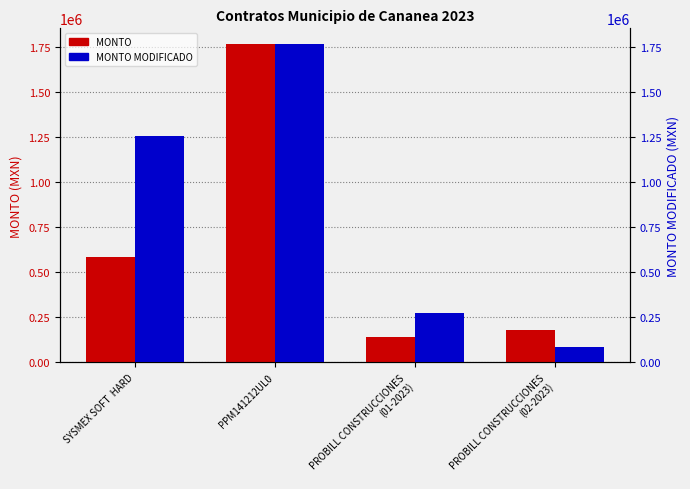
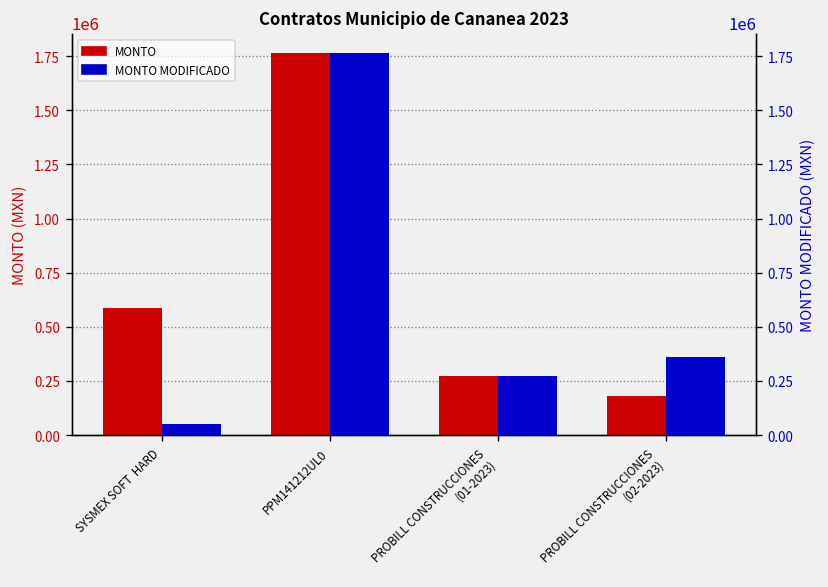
  {
    "MONTO": {
      "SYSMEX SOFT HARD": 580000,
      "PPM141212UL0": 1760000,
-     "PROBILL CONSTRUCCIONES (01-2023)": 140000,
+     "PROBILL CONSTRUCCIONES (01-2023)": 270000,
      "PROBILL CONSTRUCCIONES (02-2023)": 180000
    },
    "MONTO MODIFICADO": {
-     "SYSMEX SOFT HARD": 1250000,
+     "SYSMEX SOFT HARD": 50000,
      "PPM141212UL0": 1760000,
      "PROBILL CONSTRUCCIONES (01-2023)": 270000,
-     "PROBILL CONSTRUCCIONES (02-2023)": 80000
+     "PROBILL CONSTRUCCIONES (02-2023)": 360000
    }
  }
